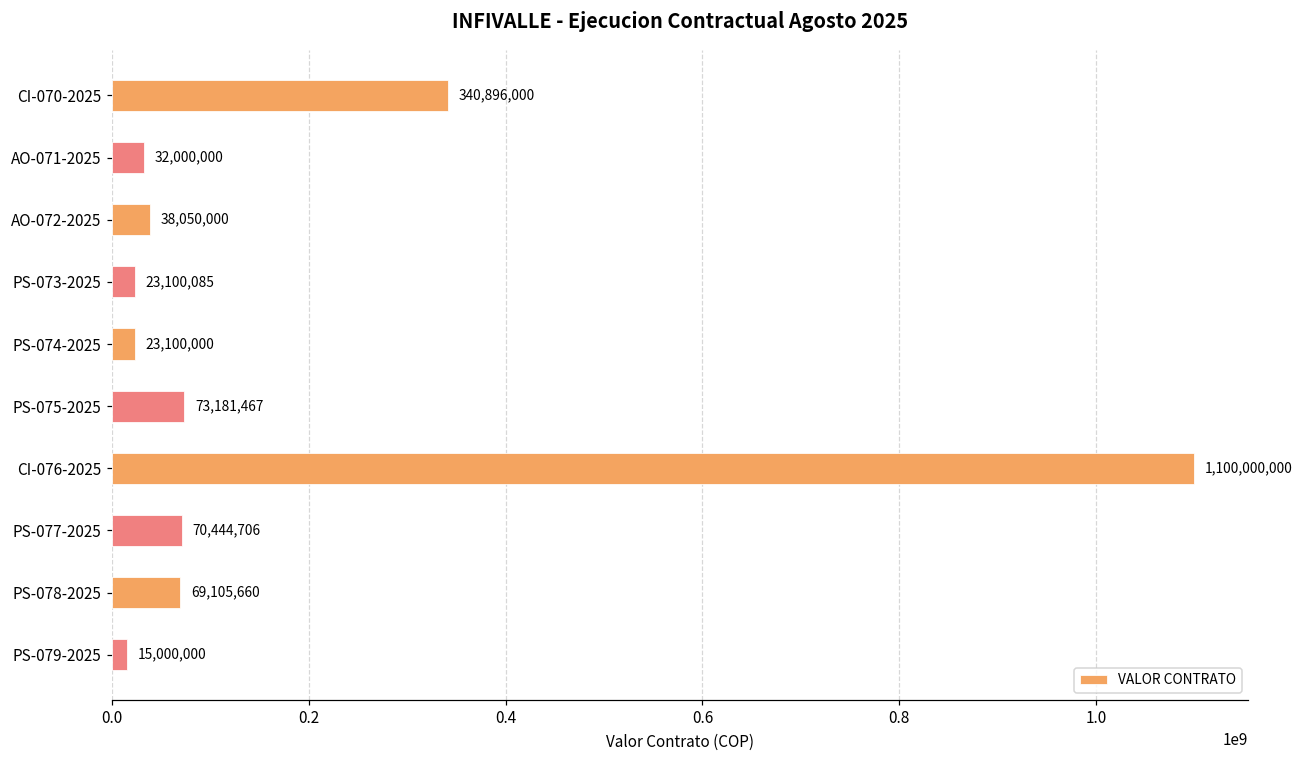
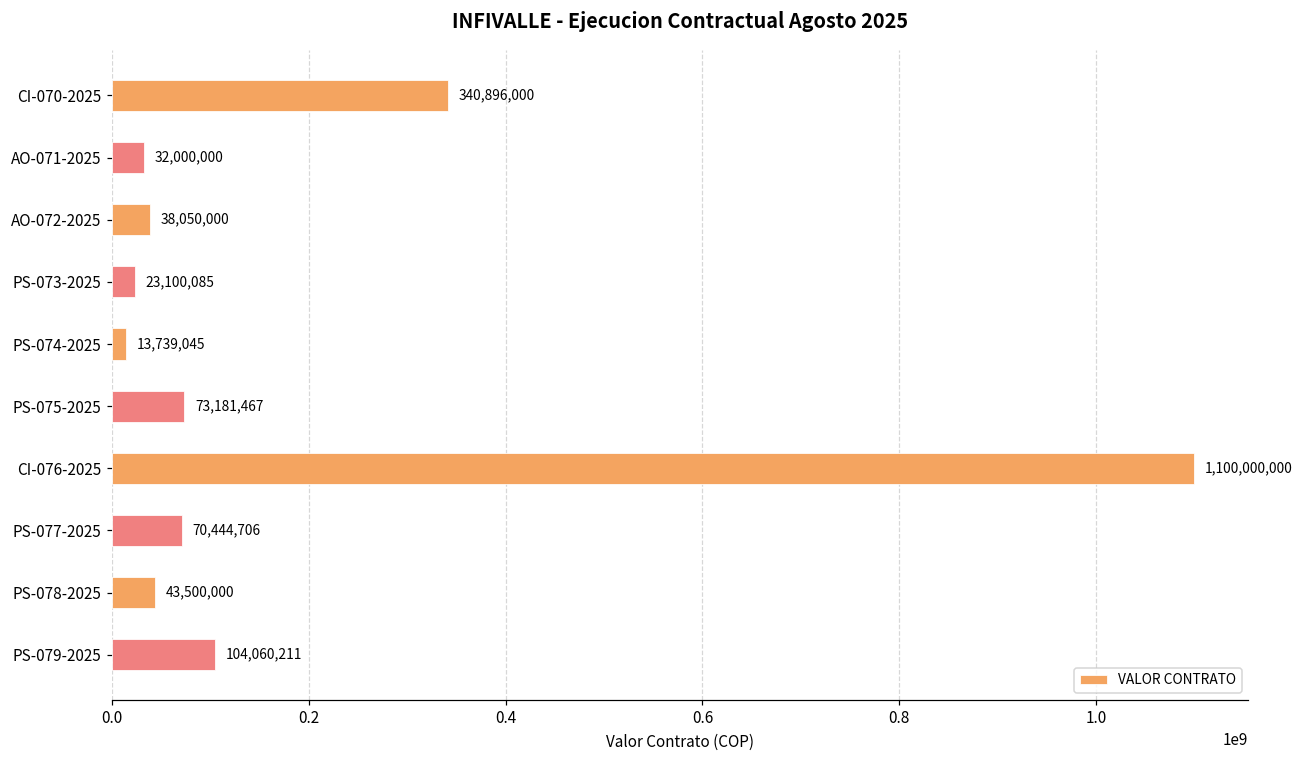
  {
    "CI-070-2025": "340,896,000",
    "AO-071-2025": "32,000,000",
    "AO-072-2025": "38,050,000",
    "PS-073-2025": "23,100,085",
-   "PS-074-2025": "23,100,000",
+   "PS-074-2025": "13,739,045",
    "PS-075-2025": "73,181,467",
    "CI-076-2025": "1,100,000,000",
    "PS-077-2025": "70,444,706",
-   "PS-078-2025": "69,105,660",
-   "PS-079-2025": "15,000,000"
+   "PS-078-2025": "43,500,000",
+   "PS-079-2025": "104,060,211"
  }
